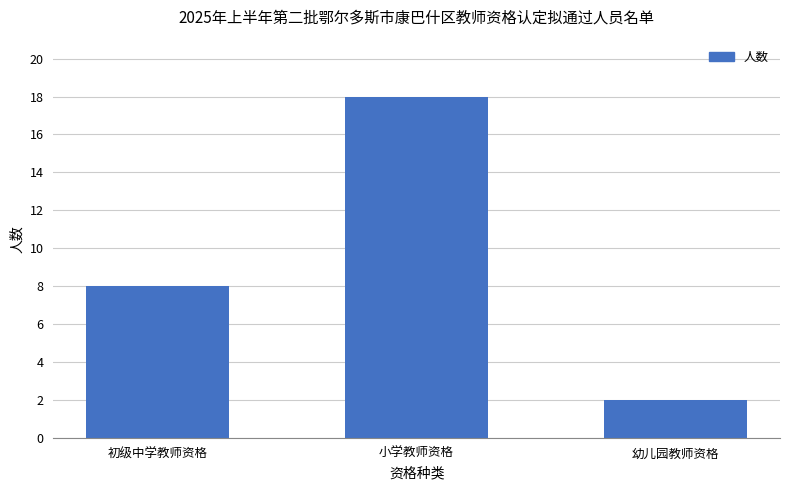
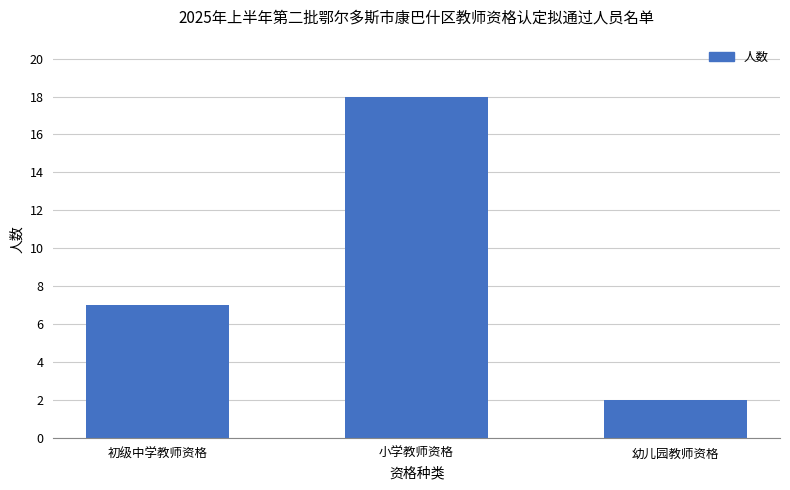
  {
-   "初级中学教师资格": 8,
+   "初级中学教师资格": 7,
    "小学教师资格": 18,
    "幼儿园教师资格": 2
  }
